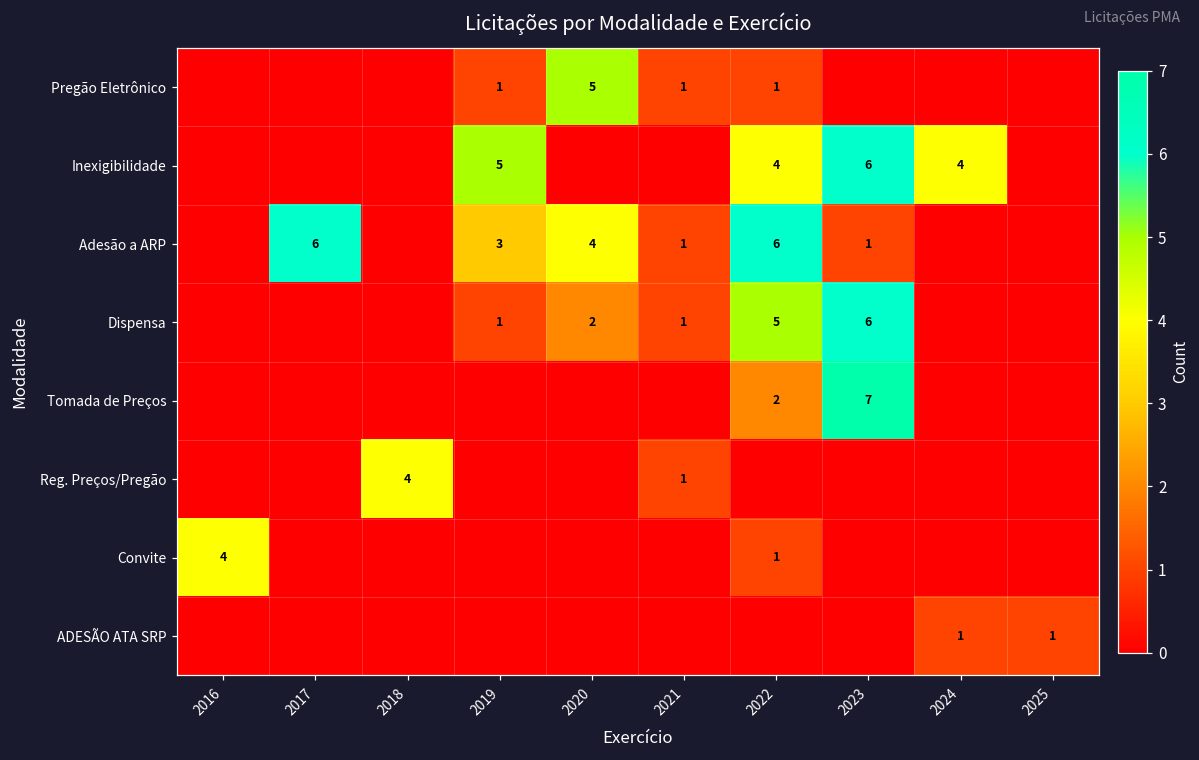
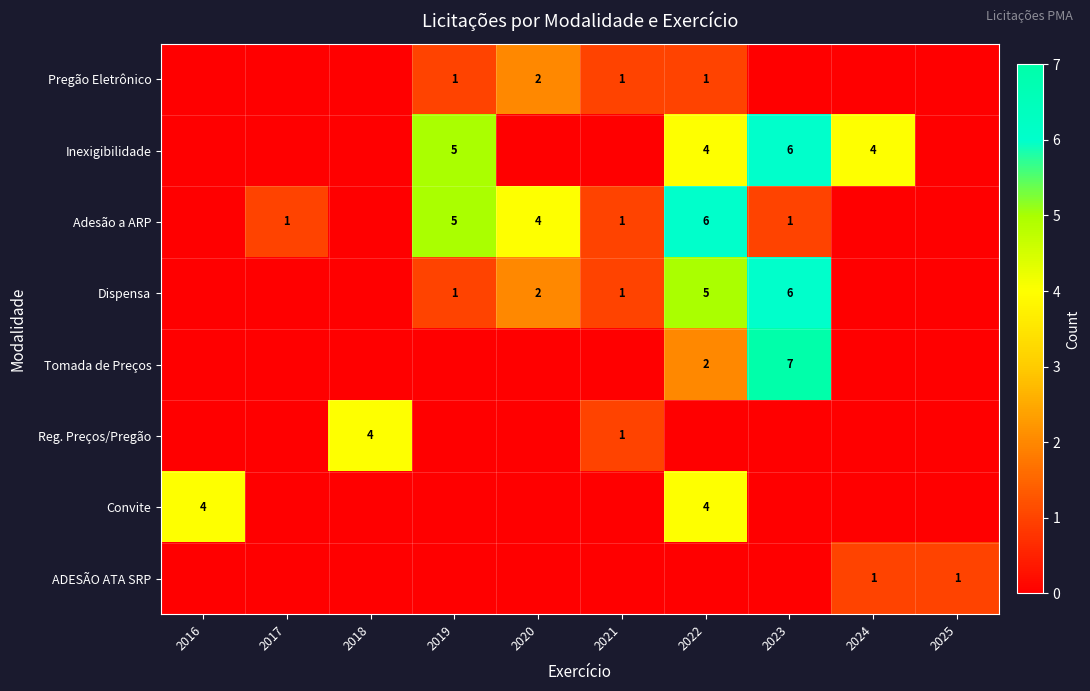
  {
    "Pregão Eletrônico": {
      "2019": 1,
-     "2020": 5,
+     "2020": 2,
      "2021": 1,
      "2022": 1
    },
    "Inexigibilidade": {
      "2019": 5,
      "2022": 4,
      "2023": 6,
      "2024": 4
    },
    "Adesão a ARP": {
-     "2017": 6,
-     "2019": 3,
+     "2017": 1,
+     "2019": 5,
      "2020": 4,
      "2021": 1,
      "2022": 6,
      "2023": 1
    },
    "Dispensa": {
      "2019": 1,
      "2020": 2,
      "2021": 1,
      "2022": 5,
      "2023": 6
    },
    "Tomada de Preços": {
      "2022": 2,
      "2023": 7
    },
    "Reg. Preços/Pregão": {
      "2018": 4,
      "2021": 1
    },
    "Convite": {
      "2016": 4,
-     "2022": 1
+     "2022": 4
    },
    "ADESÃO ATA SRP": {
      "2024": 1,
      "2025": 1
    }
  }
